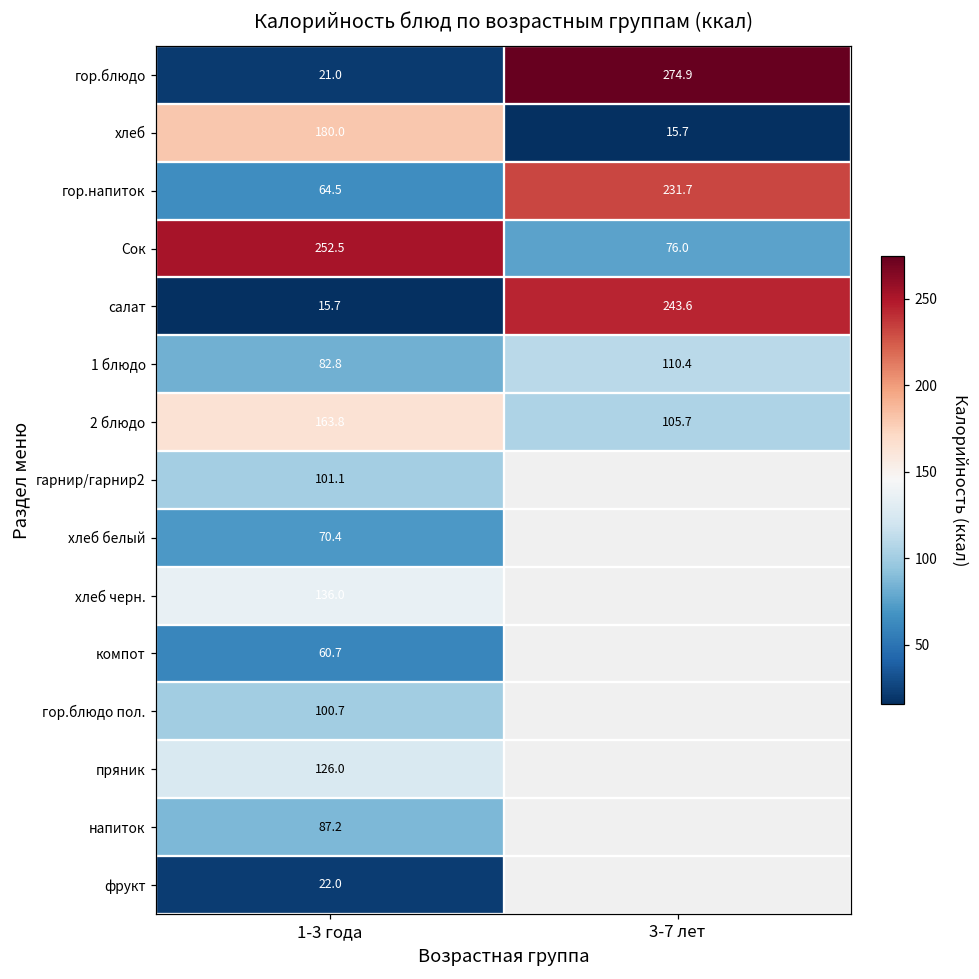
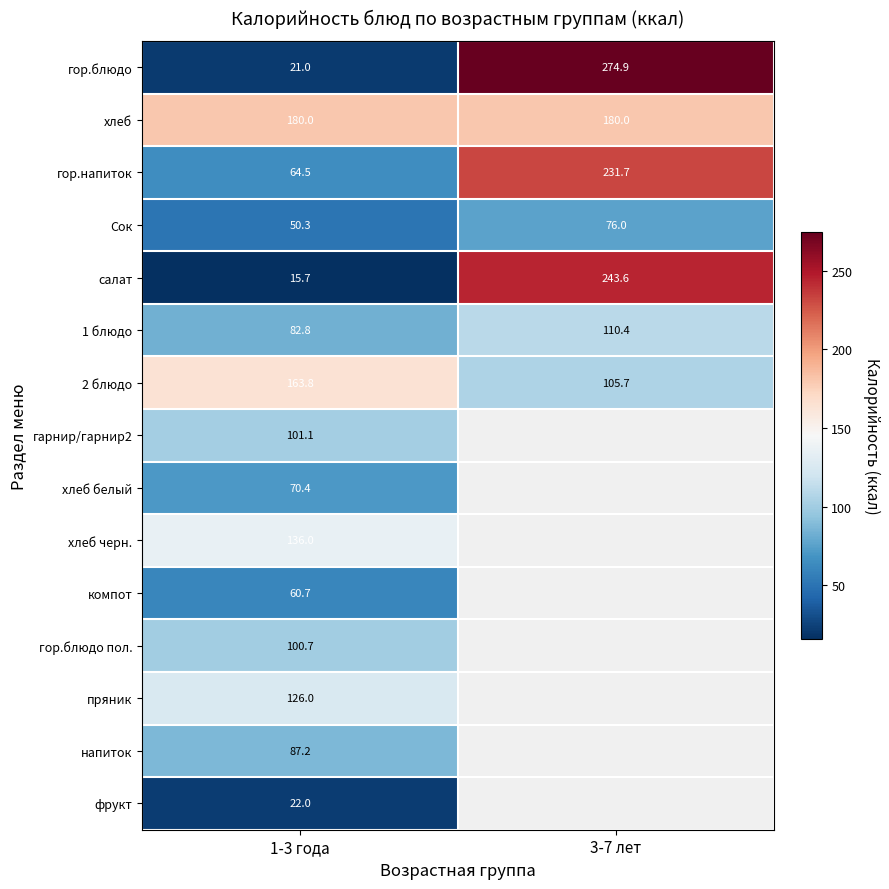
  {
    "гор.блюдо": {
      "1-3 года": 21.0,
      "3-7 лет": 274.9
    },
    "хлеб": {
      "1-3 года": 180.0,
-     "3-7 лет": 15.7
+     "3-7 лет": 180.0
    },
    "гор.напиток": {
      "1-3 года": 64.5,
      "3-7 лет": 231.7
    },
    "Сок": {
-     "1-3 года": 252.5,
+     "1-3 года": 50.3,
      "3-7 лет": 76.0
    },
    "салат": {
      "1-3 года": 15.7,
      "3-7 лет": 243.6
    },
    "1 блюдо": {
      "1-3 года": 82.8,
      "3-7 лет": 110.4
    },
    "2 блюдо": {
      "3-7 лет": 105.7
    },
    "гарнир/гарнир2": {
      "1-3 года": 101.1
    },
    "хлеб белый": {
      "1-3 года": 70.4
    },
    "компот": {
      "1-3 года": 60.7
    },
    "гор.блюдо пол.": {
      "1-3 года": 100.7
    },
    "пряник": {
      "1-3 года": 126.0
    },
    "напиток": {
      "1-3 года": 87.2
    },
    "фрукт": {
      "1-3 года": 22.0
    }
  }
